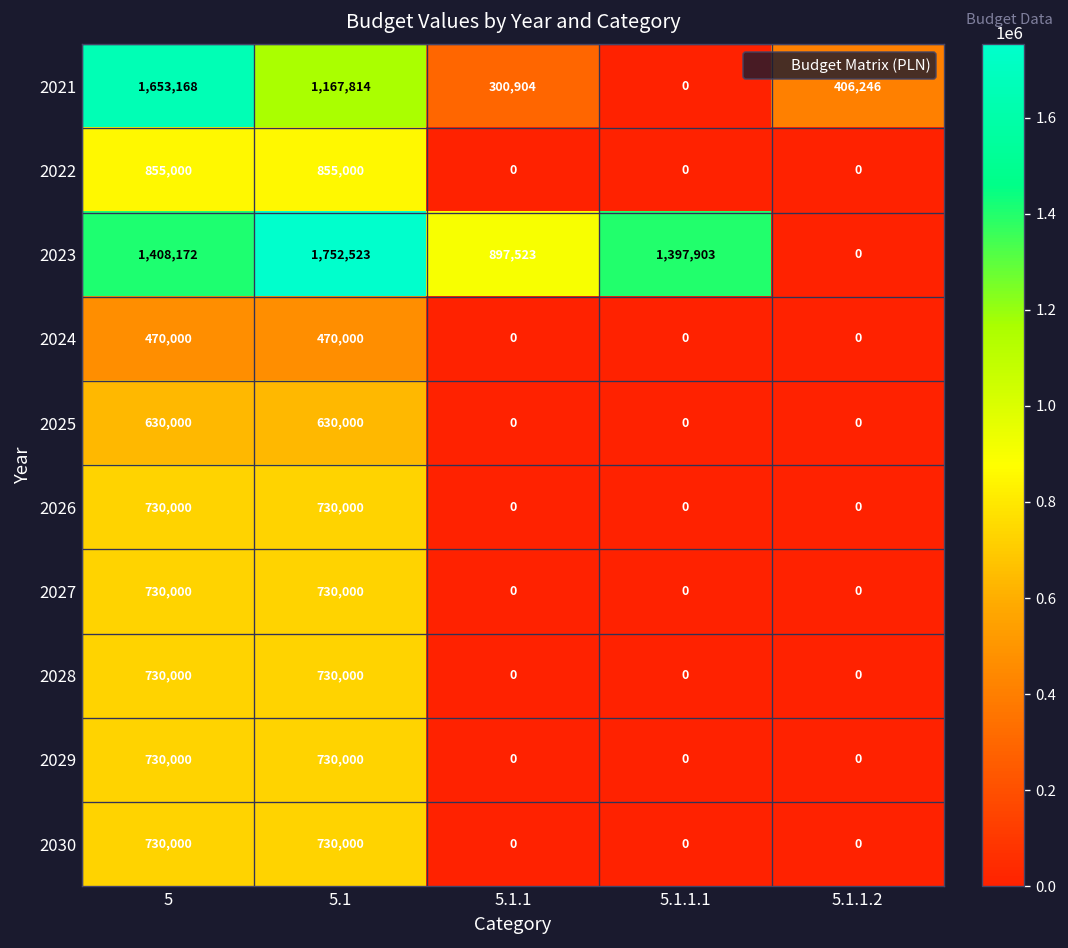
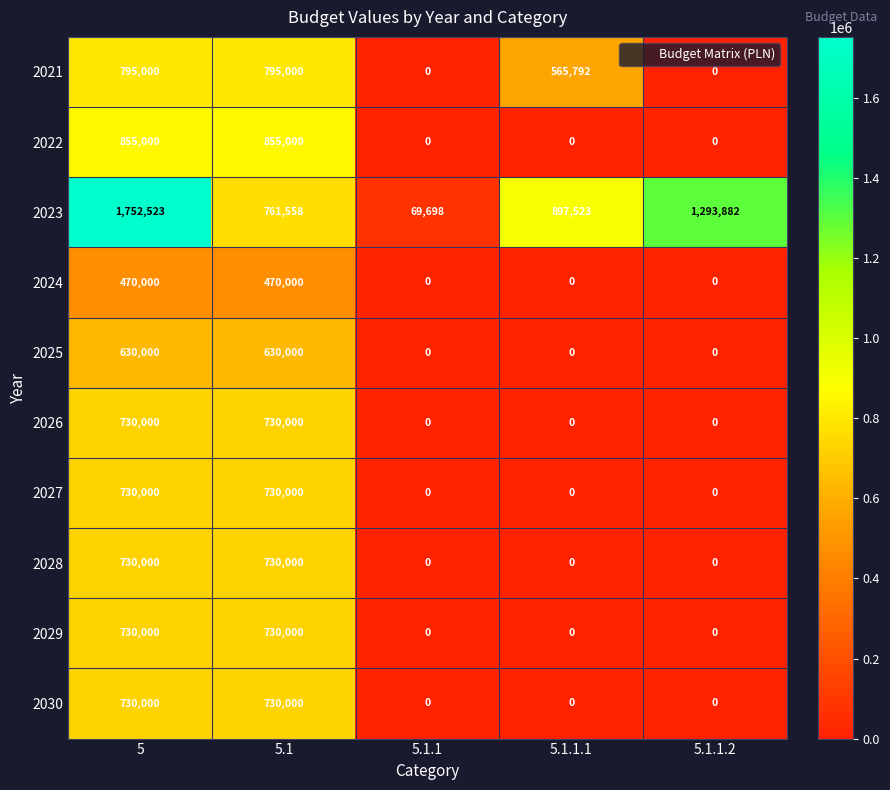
  {
    "2021": {
-     "5": "1,653,168",
-     "5.1": "1,167,814",
-     "5.1.1": "300,904",
-     "5.1.1.1": "0",
-     "5.1.1.2": "406,246"
+     "5": "795,000",
+     "5.1": "795,000",
+     "5.1.1": "0",
+     "5.1.1.1": "565,792",
+     "5.1.1.2": "0"
    },
    "2022": {
      "5": "855,000",
      "5.1": "855,000",
      "5.1.1": "0",
      "5.1.1.1": "0",
      "5.1.1.2": "0"
    },
    "2023": {
-     "5": "1,408,172",
-     "5.1": "1,752,523",
-     "5.1.1": "897,523",
-     "5.1.1.1": "1,397,903",
-     "5.1.1.2": "0"
+     "5": "1,752,523",
+     "5.1": "761,558",
+     "5.1.1": "69,698",
+     "5.1.1.1": "897,523",
+     "5.1.1.2": "1,293,882"
    },
    "2024": {
      "5": "470,000",
      "5.1": "470,000",
      "5.1.1": "0",
      "5.1.1.1": "0",
      "5.1.1.2": "0"
    },
    "2025": {
      "5": "630,000",
      "5.1": "630,000",
      "5.1.1": "0",
      "5.1.1.1": "0",
      "5.1.1.2": "0"
    },
    "2026": {
      "5": "730,000",
      "5.1": "730,000",
      "5.1.1": "0",
      "5.1.1.1": "0",
      "5.1.1.2": "0"
    },
    "2027": {
      "5": "730,000",
      "5.1": "730,000",
      "5.1.1": "0",
      "5.1.1.1": "0",
      "5.1.1.2": "0"
    },
    "2028": {
      "5": "730,000",
      "5.1": "730,000",
      "5.1.1": "0",
      "5.1.1.1": "0",
      "5.1.1.2": "0"
    },
    "2029": {
      "5": "730,000",
      "5.1": "730,000",
      "5.1.1": "0",
      "5.1.1.1": "0",
      "5.1.1.2": "0"
    },
    "2030": {
      "5": "730,000",
      "5.1": "730,000",
      "5.1.1": "0",
      "5.1.1.1": "0",
      "5.1.1.2": "0"
    }
  }
